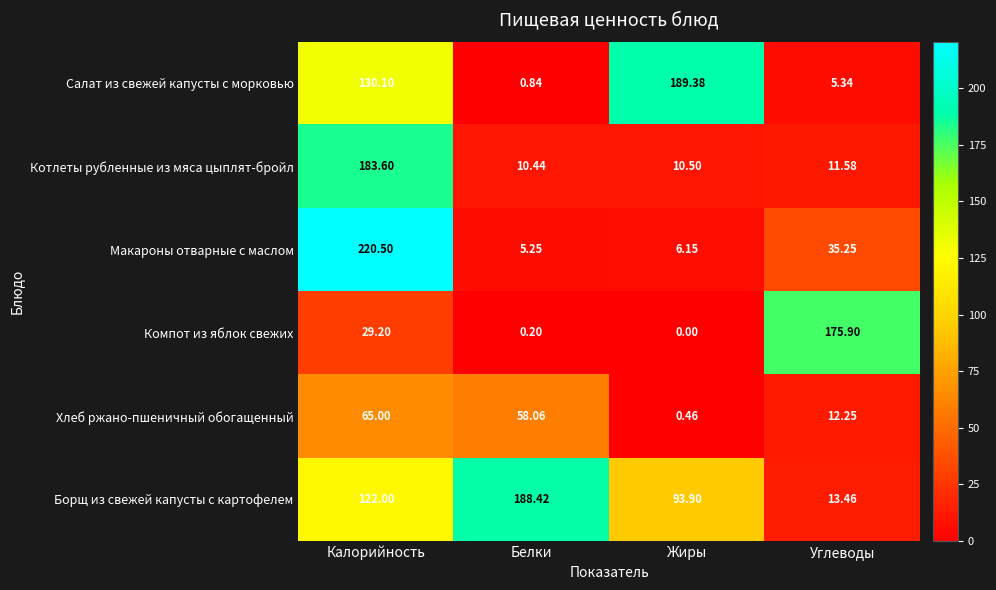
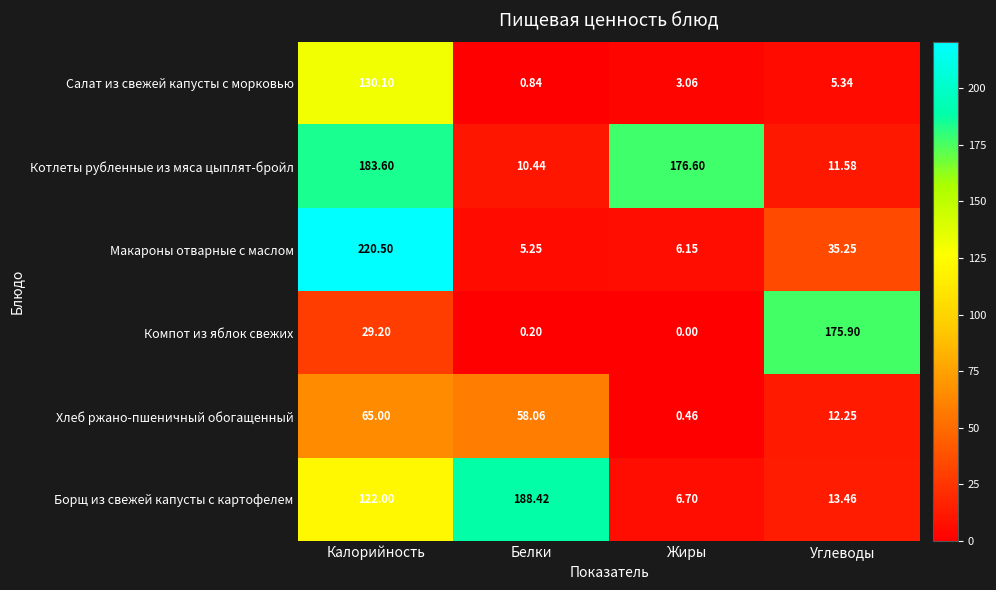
  {
    "Салат из свежей капусты с морковью": {
      "Калорийность": 130.10,
      "Белки": 0.84,
-     "Жиры": 189.38,
+     "Жиры": 3.06,
      "Углеводы": 5.34
    },
    "Котлеты рубленные из мяса цыплят-бройл": {
      "Калорийность": 183.60,
      "Белки": 10.44,
-     "Жиры": 10.50,
+     "Жиры": 176.60,
      "Углеводы": 11.58
    },
    "Макароны отварные с маслом": {
      "Калорийность": 220.50,
      "Белки": 5.25,
      "Жиры": 6.15,
      "Углеводы": 35.25
    },
    "Компот из яблок свежих": {
      "Калорийность": 29.20,
      "Белки": 0.20,
      "Жиры": 0.00,
      "Углеводы": 175.90
    },
    "Хлеб ржано-пшеничный обогащенный": {
      "Калорийность": 65.00,
      "Белки": 58.06,
      "Жиры": 0.46,
      "Углеводы": 12.25
    },
    "Борщ из свежей капусты с картофелем": {
      "Калорийность": 122.00,
      "Белки": 188.42,
-     "Жиры": 93.90,
+     "Жиры": 6.70,
      "Углеводы": 13.46
    }
  }
